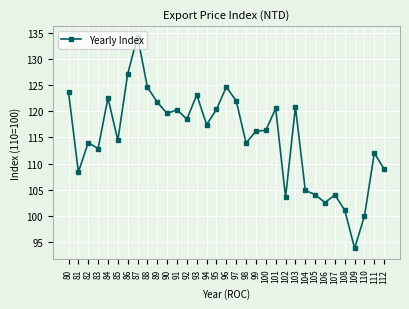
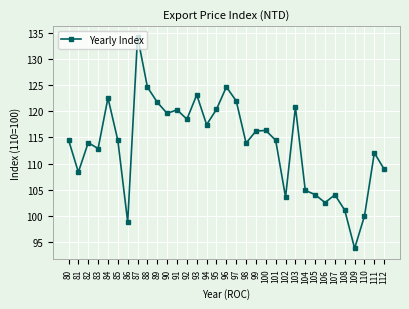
  {
-   "80": 124,
+   "80": 115,
    "81": 108,
    "82": 114,
    "83": 113,
    "84": 123,
    "85": 114,
-   "86": 127,
+   "86": 99,
    "88": 125,
    "89": 122,
    "90": 120,
    "91": 120,
    "92": 118,
    "93": 123,
    "94": 117,
    "95": 120,
    "96": 125,
    "97": 122,
    "98": 114,
    "99": 116,
    "100": 116,
-   "101": 121,
+   "101": 114,
    "102": 104,
    "103": 121,
    "104": 105,
    "105": 104,
    "106": 103,
    "107": 104,
    "108": 101,
    "109": 94,
    "110": 100,
    "111": 112,
    "112": 109
  }
